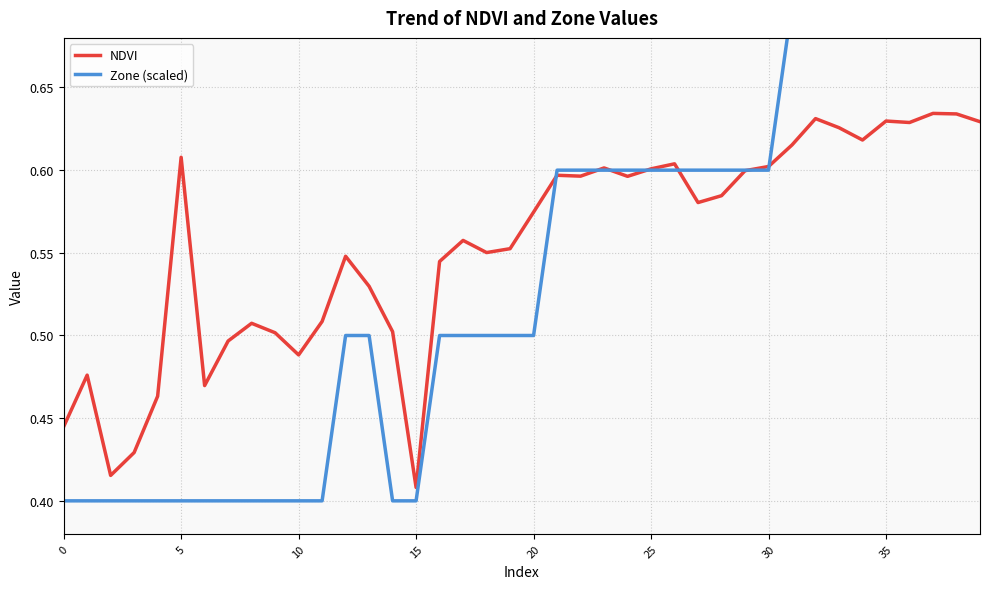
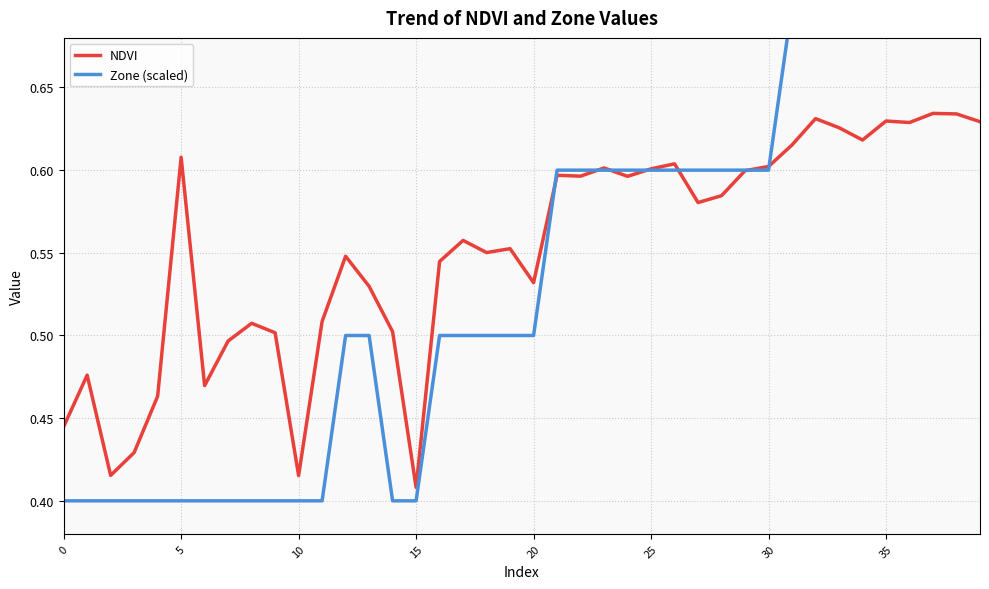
  {
    "NDVI": {
      "0": 0.445,
      "5": 0.608,
-     "10": 0.488,
+     "10": 0.415,
      "15": 0.408,
-     "20": 0.575,
+     "20": 0.532,
      "30": 0.602,
      "35": 0.630
    },
    "Zone (scaled)": {
      "0": 0.400,
      "5": 0.400,
      "10": 0.400,
      "15": 0.400,
      "20": 0.500,
      "30": 0.600
    }
  }
